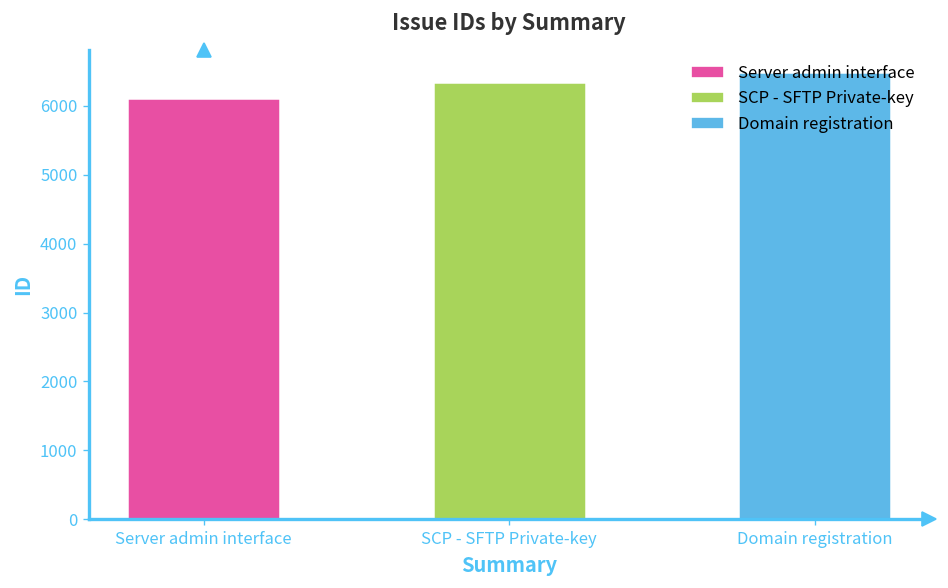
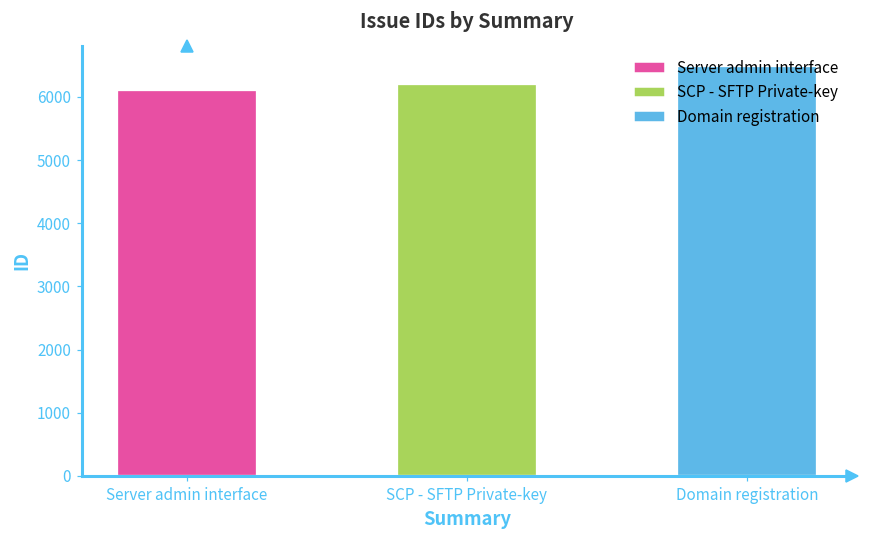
  {
    "Server admin interface": 6100,
-   "SCP - SFTP Private-key": 6400,
+   "SCP - SFTP Private-key": 6200,
    "Domain registration": 6500
  }
